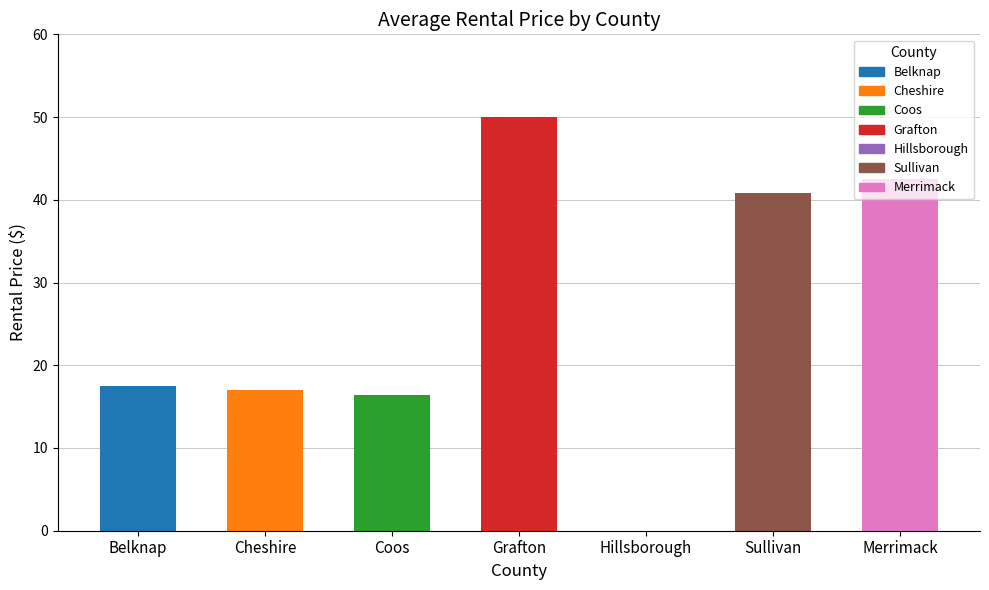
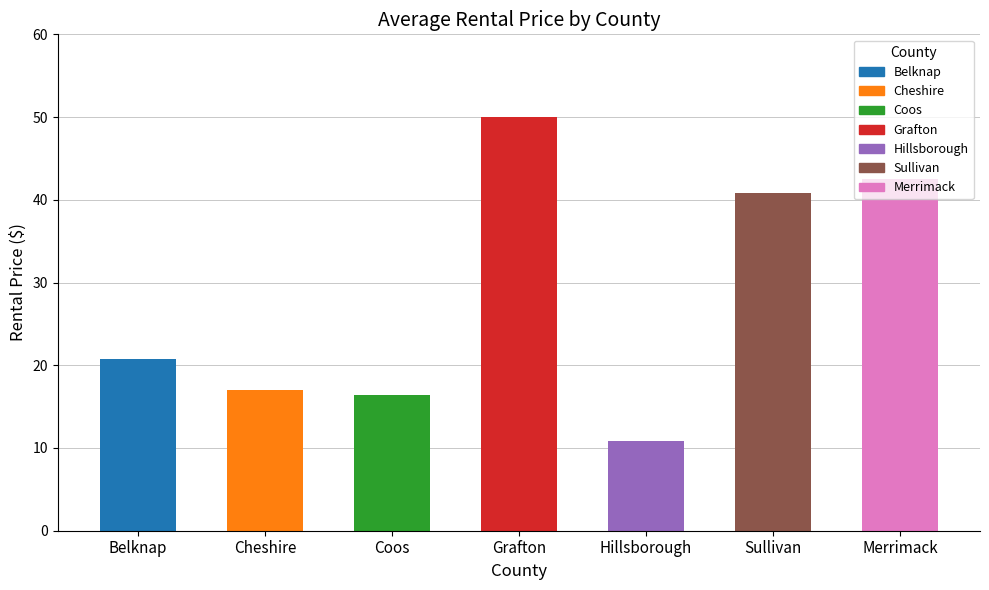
  {
-   "Belknap": 18,
+   "Belknap": 21,
    "Cheshire": 17,
    "Coos": 16,
    "Grafton": 50,
-   "Hillsborough": 0,
+   "Hillsborough": 11,
    "Sullivan": 41
  }
